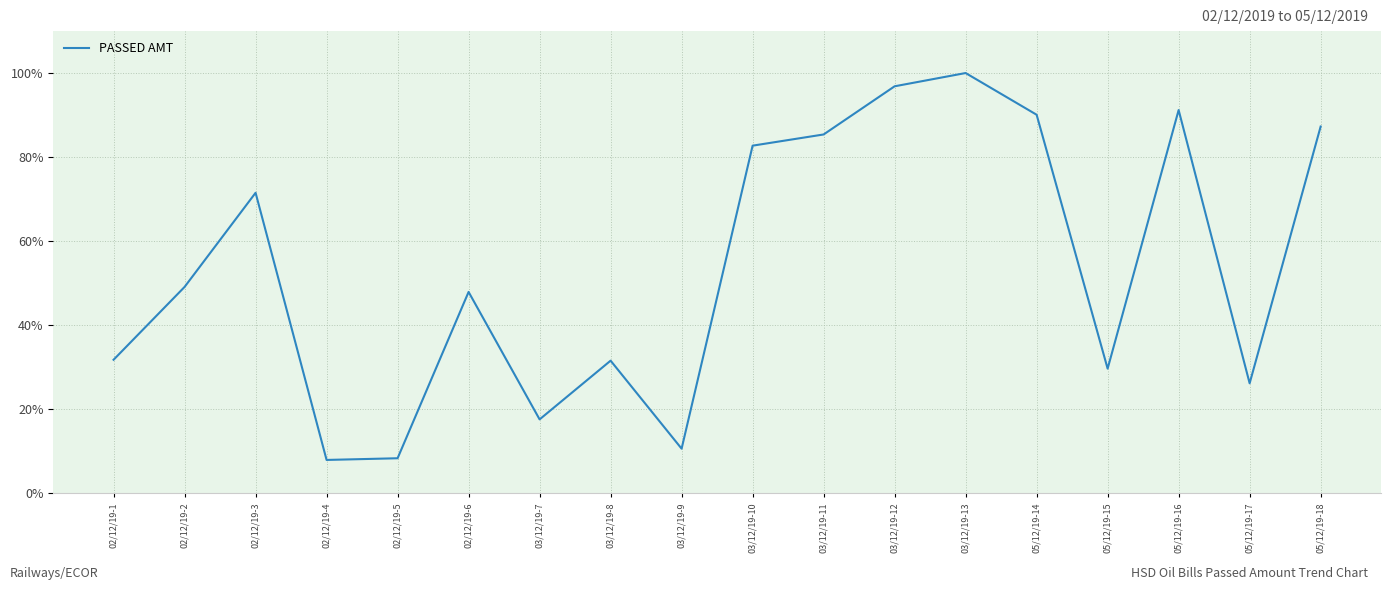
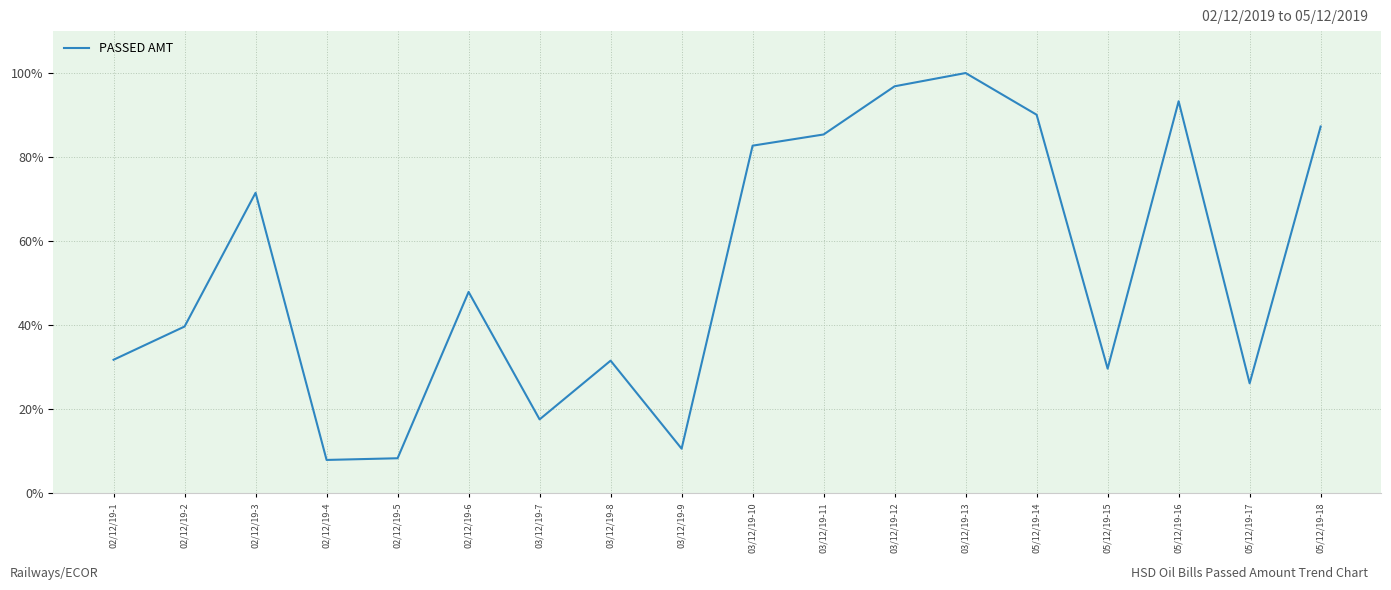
  {
    "02/12/19-1": "32%",
-   "02/12/19-2": "49%",
+   "02/12/19-2": "40%",
    "02/12/19-3": "72%",
    "02/12/19-4": "8%",
    "02/12/19-5": "8%",
    "02/12/19-6": "48%",
    "03/12/19-7": "18%",
    "03/12/19-8": "32%",
    "03/12/19-9": "11%",
    "03/12/19-10": "83%",
    "03/12/19-11": "85%",
    "03/12/19-12": "97%",
    "03/12/19-13": "100%",
    "05/12/19-14": "90%",
    "05/12/19-15": "30%",
-   "05/12/19-16": "91%",
+   "05/12/19-16": "93%",
    "05/12/19-17": "26%",
    "05/12/19-18": "87%"
  }
